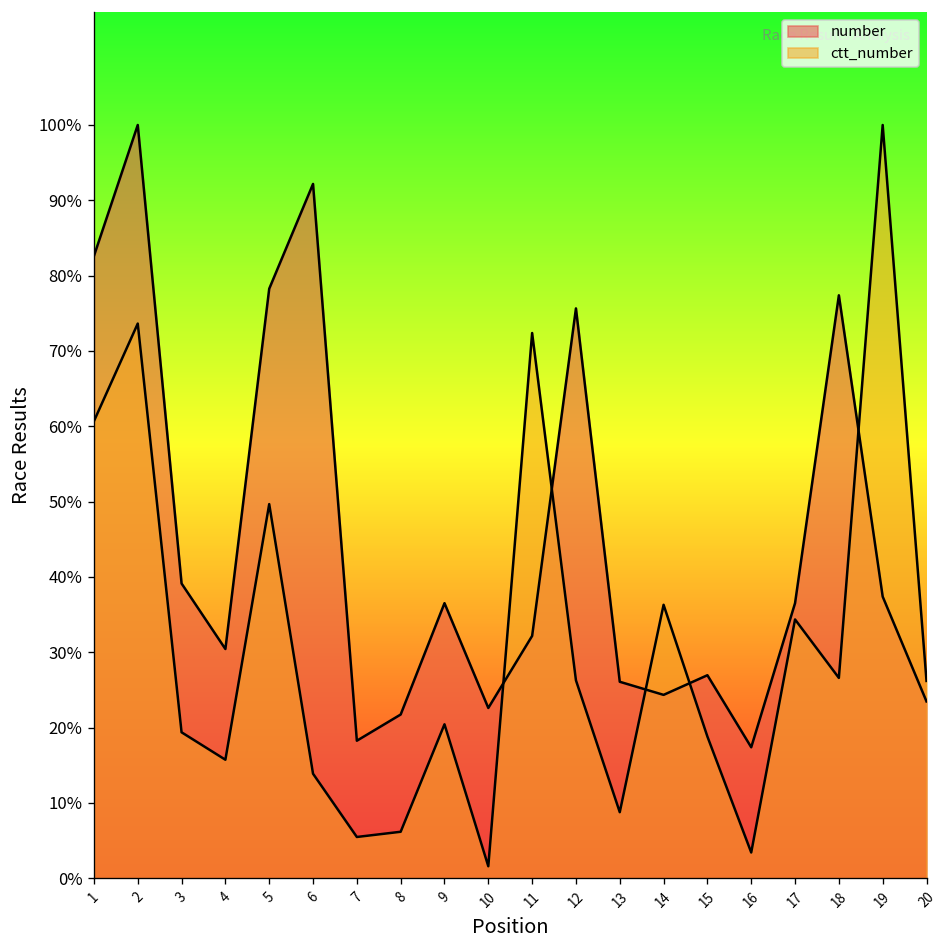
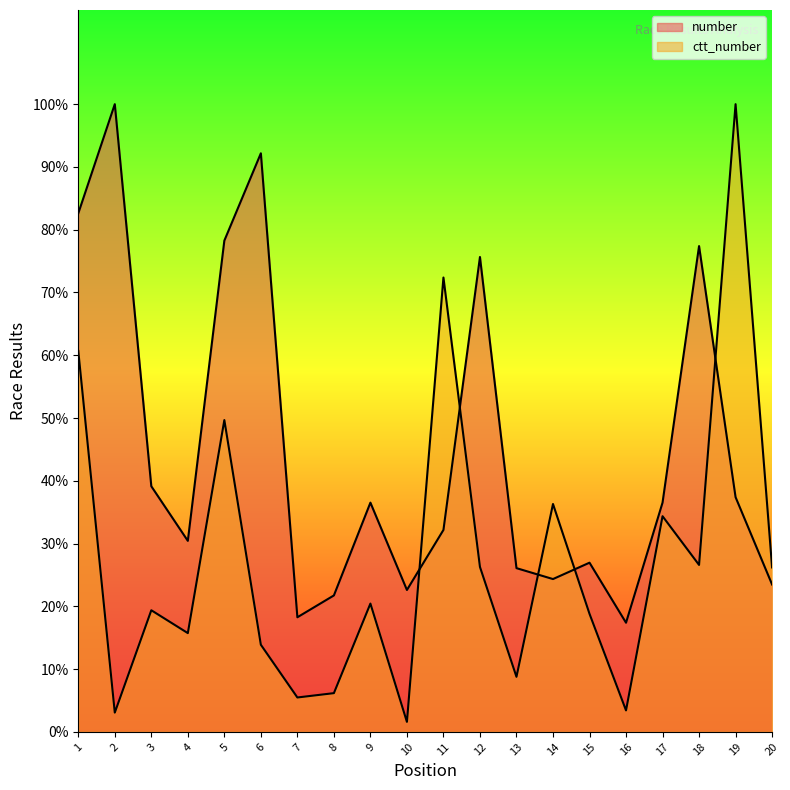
  {
    "number": {
      "1": "83%",
      "2": "100%",
      "3": "39%",
      "4": "30%",
      "5": "78%",
      "6": "92%",
      "7": "18%",
      "8": "22%",
      "9": "37%",
      "10": "23%",
      "11": "32%",
      "12": "76%",
      "13": "26%",
      "14": "24%",
      "15": "27%",
      "16": "17%",
      "17": "37%",
      "18": "77%",
      "19": "37%",
      "20": "23%"
    },
    "ctt_number": {
      "1": "61%",
-     "2": "74%",
+     "2": "3%",
      "3": "19%",
      "4": "16%",
      "5": "50%",
      "6": "14%",
      "7": "5%",
      "8": "6%",
      "9": "20%",
      "10": "2%",
      "11": "72%",
      "12": "26%",
      "13": "9%",
      "14": "36%",
      "15": "19%",
      "16": "3%",
      "17": "34%",
      "18": "27%",
      "19": "100%",
      "20": "26%"
    }
  }
